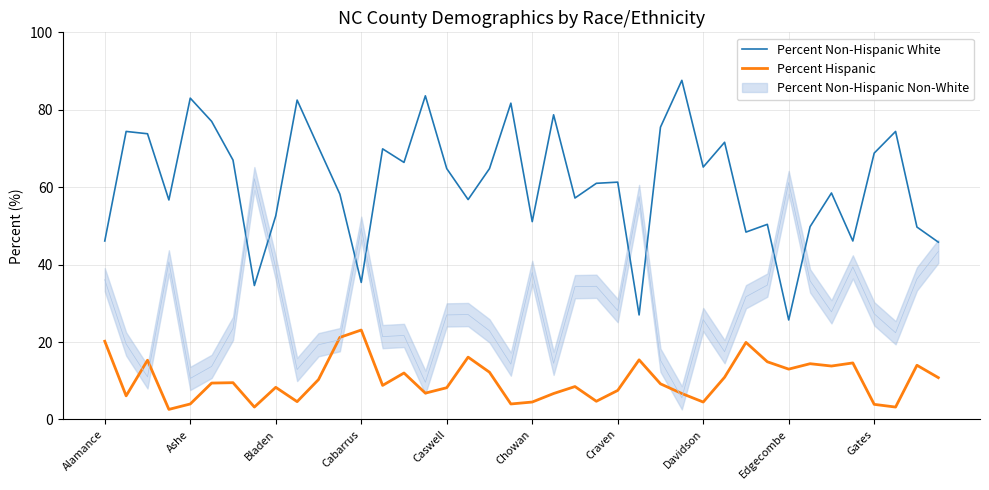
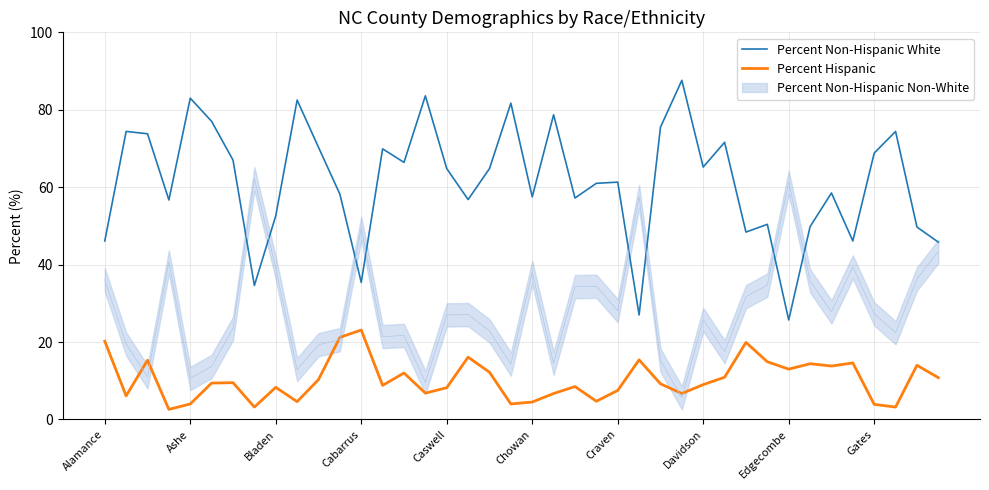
  {
    "Percent Non-Hispanic White": {
      "Alamance": 46,
      "Ashe": 83,
      "Bladen": 53,
      "Cabarrus": 35,
      "Caswell": 65,
-     "Chowan": 51,
+     "Chowan": 58,
      "Craven": 61,
      "Davidson": 65,
      "Edgecombe": 26,
      "Gates": 69
    },
    "Percent Hispanic": {
      "Alamance": 20,
      "Ashe": 4,
      "Bladen": 8,
      "Cabarrus": 23,
      "Caswell": 8,
      "Chowan": 5,
      "Craven": 8,
-     "Davidson": 5,
+     "Davidson": 9,
      "Edgecombe": 13,
      "Gates": 4
    }
  }
